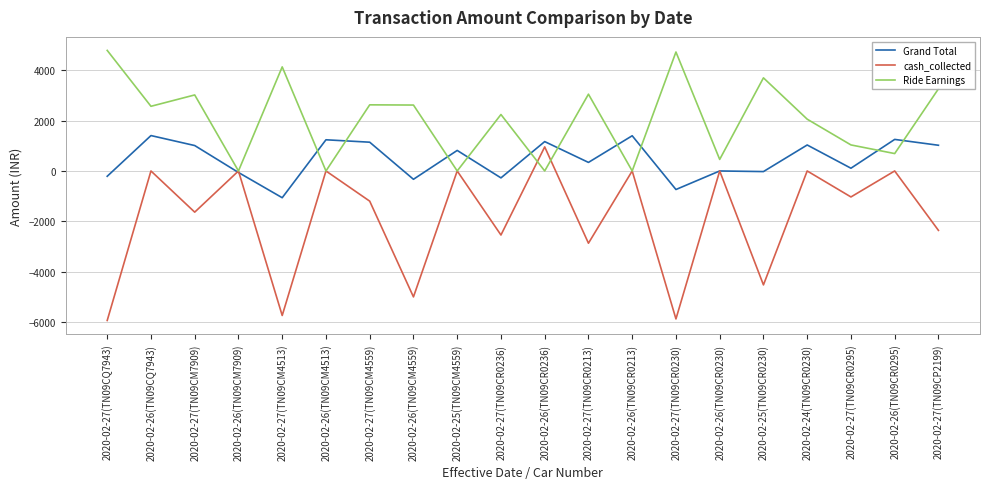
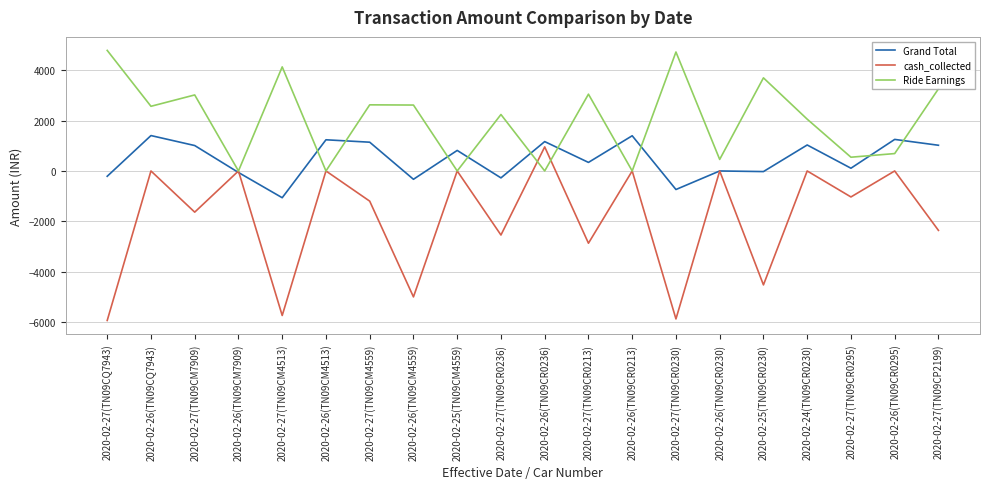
  {
    "Grand Total": {
      "2020-02-27(TN09CQ7943)": -200,
      "2020-02-26(TN09CQ7943)": 1400,
      "2020-02-27(TN09CM7909)": 1000,
      "2020-02-27(TN09CM4513)": -1100,
      "2020-02-26(TN09CM4513)": 1200,
      "2020-02-27(TN09CM4559)": 1100,
      "2020-02-26(TN09CM4559)": -300,
      "2020-02-25(TN09CM4559)": 800,
      "2020-02-27(TN09CR0236)": -300,
      "2020-02-26(TN09CR0236)": 1200,
      "2020-02-27(TN09CR0213)": 300,
      "2020-02-26(TN09CR0213)": 1400,
      "2020-02-27(TN09CR0230)": -700,
      "2020-02-25(TN09CR0230)": 0,
      "2020-02-24(TN09CR0230)": 1000,
      "2020-02-27(TN09CR0295)": 100,
      "2020-02-26(TN09CR0295)": 1300,
      "2020-02-27(TN09CP2199)": 1000
    },
    "cash_collected": {
      "2020-02-27(TN09CQ7943)": -5900,
      "2020-02-26(TN09CQ7943)": 0,
      "2020-02-27(TN09CM7909)": -1600,
      "2020-02-27(TN09CM4513)": -5700,
      "2020-02-27(TN09CM4559)": -1200,
      "2020-02-26(TN09CM4559)": -5000,
      "2020-02-27(TN09CR0236)": -2500,
      "2020-02-26(TN09CR0236)": 1000,
      "2020-02-27(TN09CR0213)": -2900,
      "2020-02-27(TN09CR0230)": -5900,
      "2020-02-25(TN09CR0230)": -4500,
      "2020-02-24(TN09CR0230)": 0,
      "2020-02-27(TN09CR0295)": -1000,
      "2020-02-26(TN09CR0295)": 0,
      "2020-02-27(TN09CP2199)": -2400
    },
    "Ride Earnings": {
      "2020-02-27(TN09CQ7943)": 4800,
      "2020-02-26(TN09CQ7943)": 2600,
      "2020-02-27(TN09CM7909)": 3000,
      "2020-02-27(TN09CM4513)": 4100,
      "2020-02-27(TN09CM4559)": 2600,
      "2020-02-26(TN09CM4559)": 2600,
      "2020-02-27(TN09CR0236)": 2200,
      "2020-02-26(TN09CR0236)": 0,
      "2020-02-27(TN09CR0213)": 3100,
      "2020-02-27(TN09CR0230)": 4700,
      "2020-02-26(TN09CR0230)": 500,
      "2020-02-25(TN09CR0230)": 3700,
      "2020-02-24(TN09CR0230)": 2100,
-     "2020-02-27(TN09CR0295)": 1000,
+     "2020-02-27(TN09CR0295)": 500,
      "2020-02-26(TN09CR0295)": 700
    }
  }
